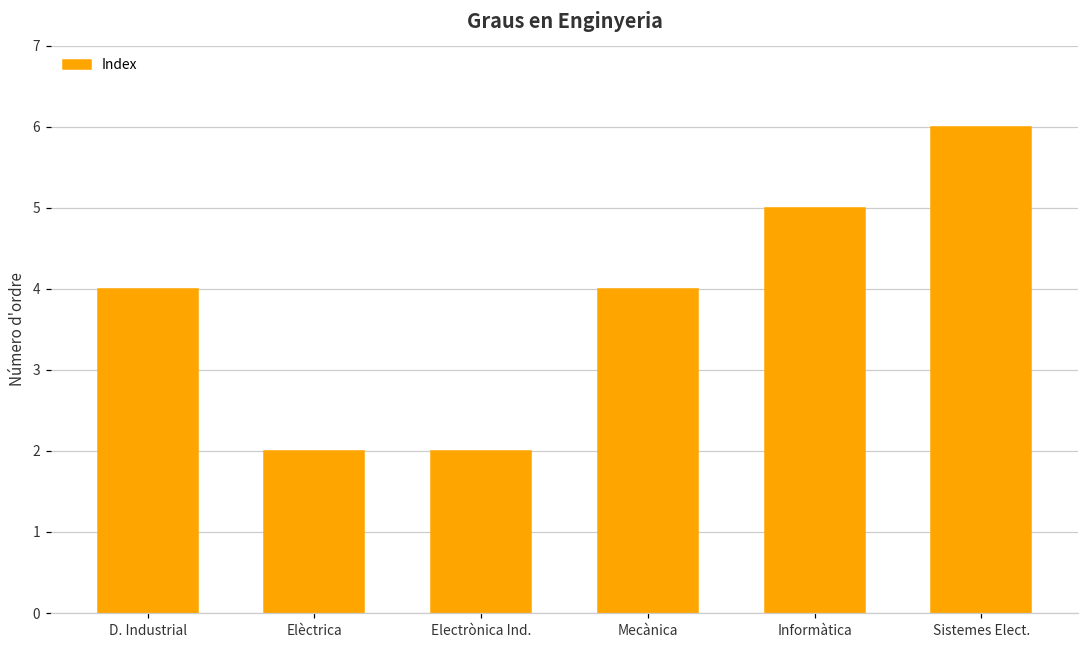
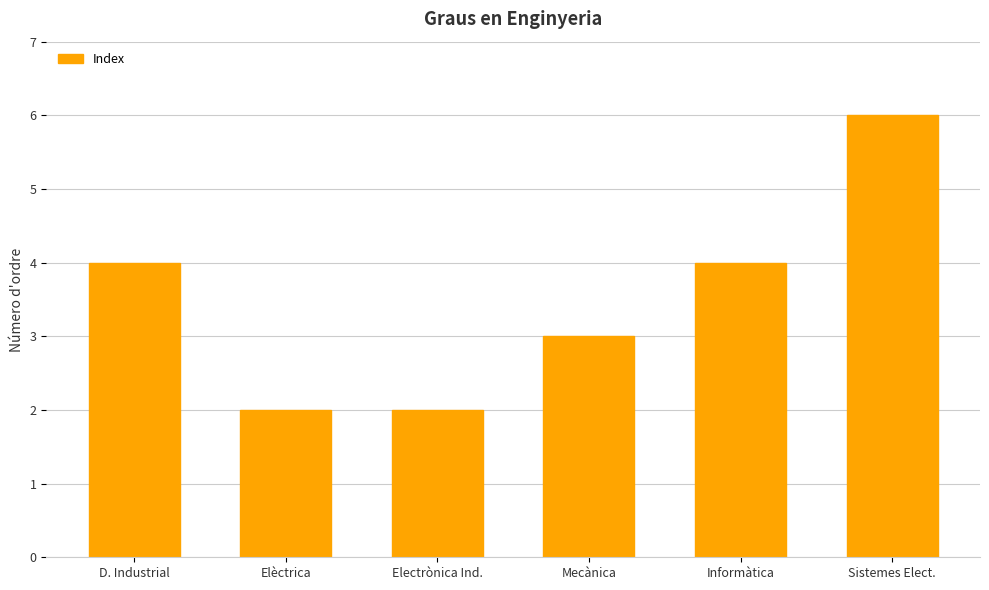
  {
    "D. Industrial": 4,
    "Elèctrica": 2,
    "Electrònica Ind.": 2,
-   "Mecànica": 4,
-   "Informàtica": 5,
+   "Mecànica": 3,
+   "Informàtica": 4,
    "Sistemes Elect.": 6
  }
